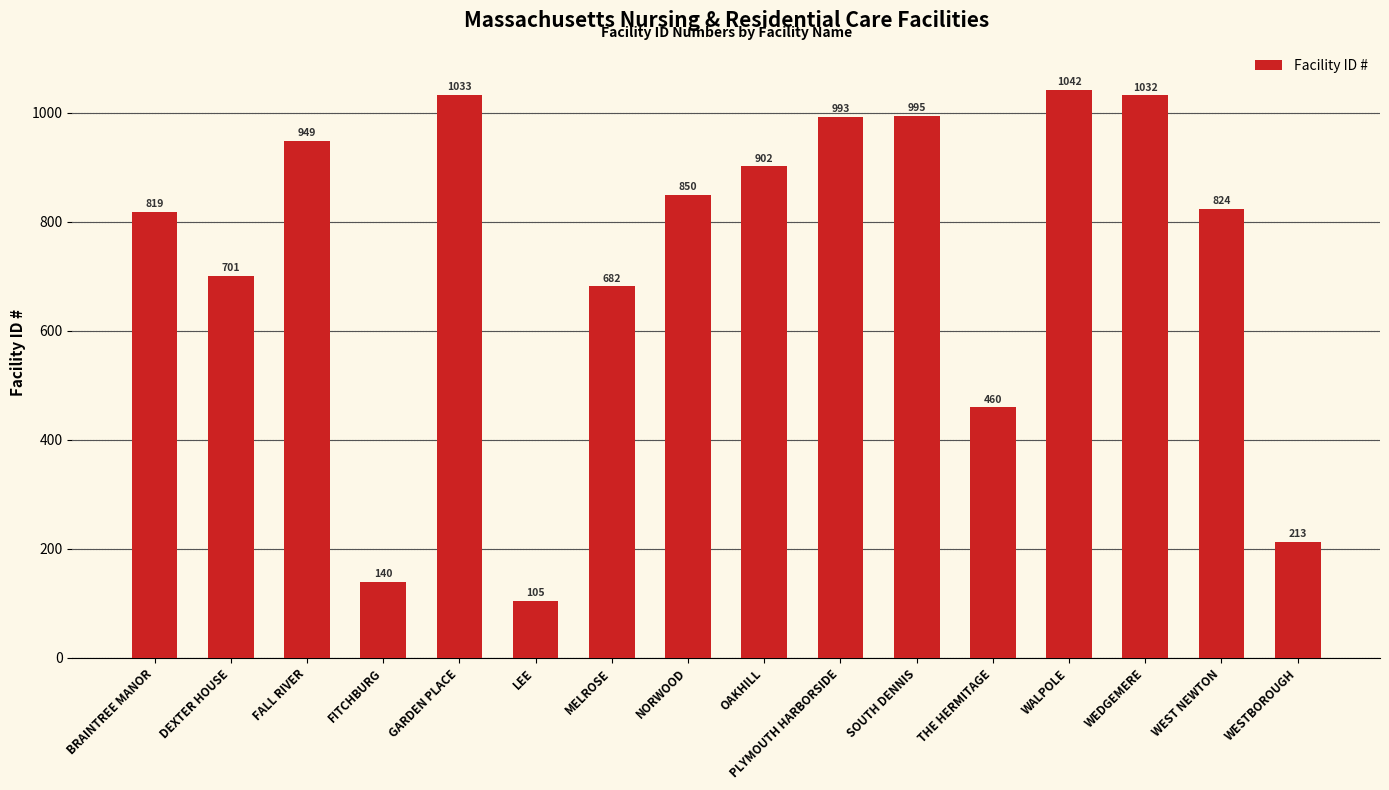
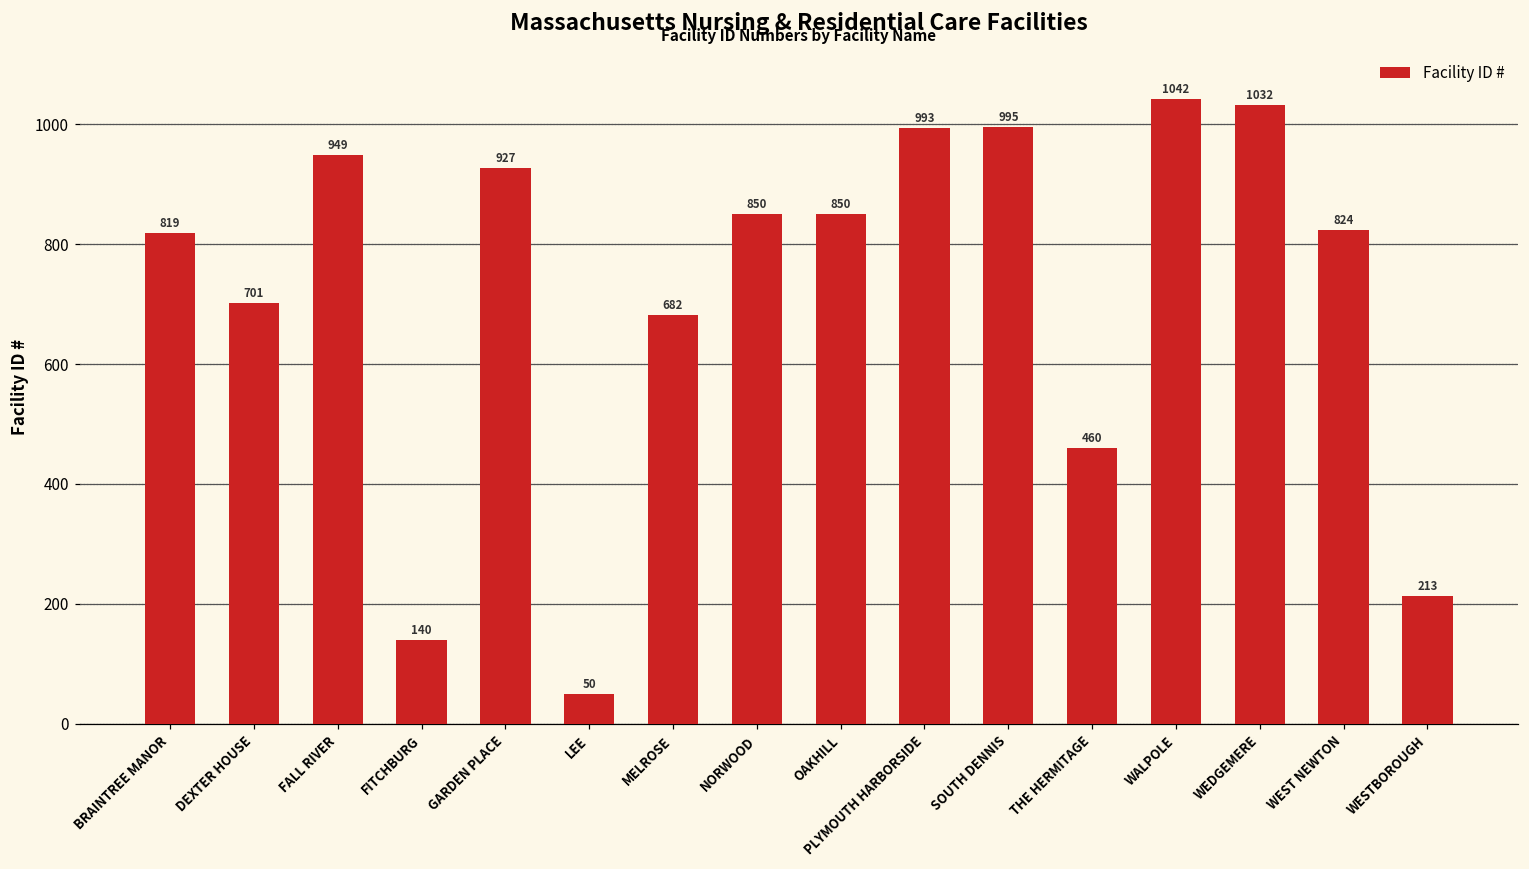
  {
    "BRAINTREE MANOR": 819,
    "DEXTER HOUSE": 701,
    "FALL RIVER": 949,
    "FITCHBURG": 140,
-   "GARDEN PLACE": 1033,
-   "LEE": 105,
+   "GARDEN PLACE": 927,
+   "LEE": 50,
    "MELROSE": 682,
    "NORWOOD": 850,
-   "OAKHILL": 902,
+   "OAKHILL": 850,
    "PLYMOUTH HARBORSIDE": 993,
    "SOUTH DENNIS": 995,
    "THE HERMITAGE": 460,
    "WALPOLE": 1042,
    "WEDGEMERE": 1032,
    "WEST NEWTON": 824,
    "WESTBOROUGH": 213
  }
